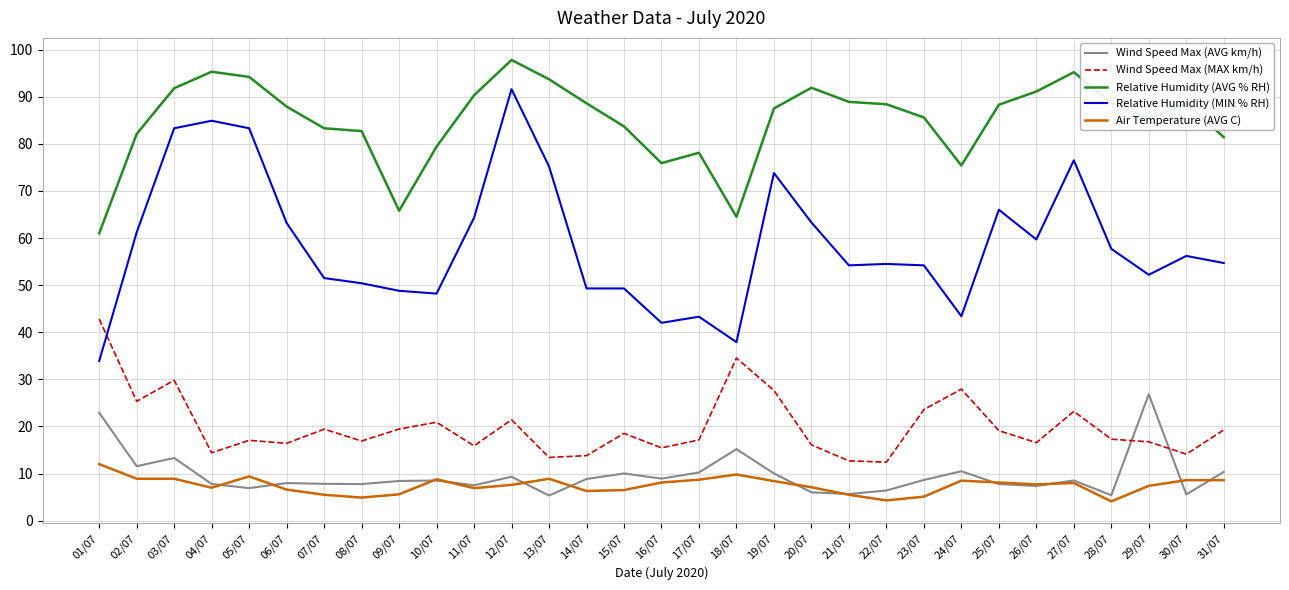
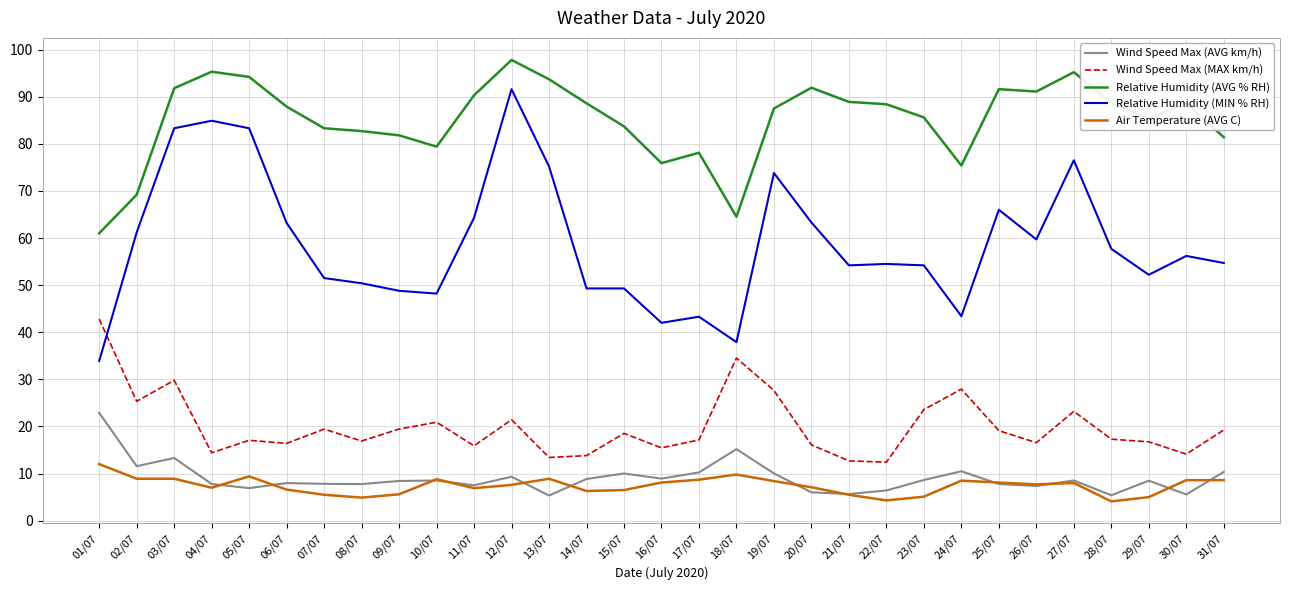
  {
    "Wind Speed Max (AVG km/h)": {
      "01/07": 23,
      "02/07": 12,
      "03/07": 13,
      "04/07": 8,
      "05/07": 7,
      "06/07": 8,
      "07/07": 8,
      "08/07": 8,
      "09/07": 8,
      "11/07": 8,
      "12/07": 9,
      "13/07": 5,
      "14/07": 9,
      "15/07": 10,
      "16/07": 9,
      "17/07": 10,
      "18/07": 15,
      "19/07": 10,
      "20/07": 6,
      "22/07": 6,
      "23/07": 9,
      "24/07": 10,
      "28/07": 5,
-     "29/07": 27,
+     "29/07": 8,
      "30/07": 6,
      "31/07": 10
    },
    "Wind Speed Max (MAX km/h)": {
      "01/07": 43,
      "02/07": 25,
      "03/07": 30,
      "04/07": 14,
      "05/07": 17,
      "06/07": 16,
      "07/07": 19,
      "08/07": 17,
      "09/07": 19,
      "10/07": 21,
      "11/07": 16,
      "12/07": 21,
      "13/07": 13,
      "14/07": 14,
      "15/07": 19,
      "16/07": 15,
      "17/07": 17,
      "18/07": 35,
      "19/07": 28,
      "20/07": 16,
      "21/07": 13,
      "22/07": 12,
      "23/07": 24,
      "24/07": 28,
      "25/07": 19,
      "26/07": 17,
      "27/07": 23,
      "28/07": 17,
      "29/07": 17,
      "30/07": 14,
      "31/07": 19
    },
    "Relative Humidity (AVG % RH)": {
      "01/07": 61,
-     "02/07": 82,
+     "02/07": 69,
      "03/07": 92,
      "04/07": 95,
      "05/07": 94,
      "06/07": 88,
      "07/07": 83,
      "08/07": 83,
-     "09/07": 66,
+     "09/07": 82,
      "10/07": 79,
      "11/07": 90,
      "12/07": 98,
      "13/07": 94,
      "14/07": 89,
      "15/07": 84,
      "16/07": 76,
      "17/07": 78,
      "18/07": 65,
      "19/07": 88,
      "20/07": 92,
      "21/07": 89,
      "22/07": 88,
      "23/07": 86,
      "24/07": 75,
-     "25/07": 88,
+     "25/07": 92,
      "26/07": 91,
      "27/07": 95,
      "31/07": 81
    },
    "Relative Humidity (MIN % RH)": {
      "01/07": 34,
      "02/07": 61,
      "03/07": 83,
      "04/07": 85,
      "05/07": 83,
      "06/07": 63,
      "07/07": 52,
      "08/07": 50,
      "09/07": 49,
      "10/07": 48,
      "11/07": 64,
      "12/07": 92,
      "13/07": 75,
      "14/07": 49,
      "15/07": 49,
      "16/07": 42,
      "17/07": 43,
      "18/07": 38,
      "19/07": 74,
      "20/07": 63,
      "21/07": 54,
      "22/07": 55,
      "23/07": 54,
      "24/07": 43,
      "25/07": 66,
      "26/07": 60,
      "27/07": 77,
      "28/07": 58,
      "29/07": 52,
      "30/07": 56,
      "31/07": 55
    },
    "Air Temperature (AVG C)": {
      "01/07": 12,
      "02/07": 9,
      "03/07": 9,
      "04/07": 7,
      "05/07": 9,
      "06/07": 7,
      "07/07": 6,
      "08/07": 5,
      "09/07": 6,
      "11/07": 7,
      "12/07": 8,
      "13/07": 9,
      "14/07": 6,
      "15/07": 7,
      "16/07": 8,
      "17/07": 9,
      "18/07": 10,
      "19/07": 8,
      "20/07": 7,
      "22/07": 4,
      "23/07": 5,
      "24/07": 9,
      "28/07": 4,
-     "29/07": 7,
+     "29/07": 5,
      "30/07": 9,
      "31/07": 9
    }
  }
